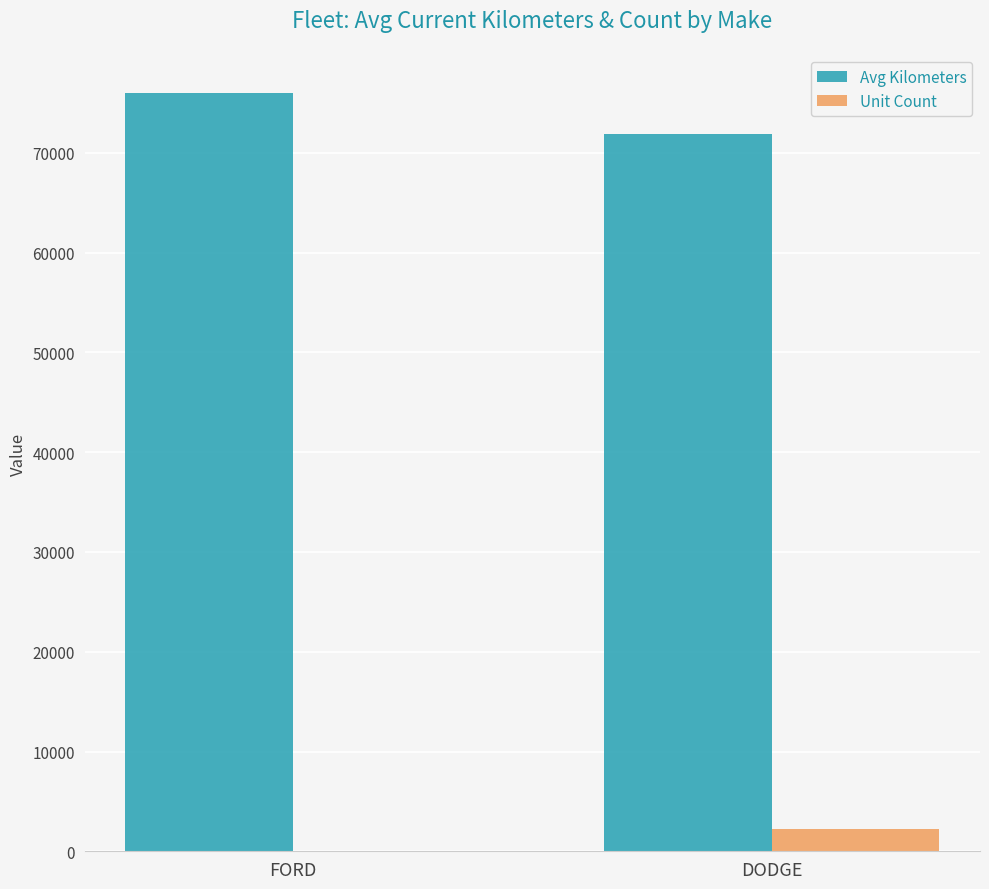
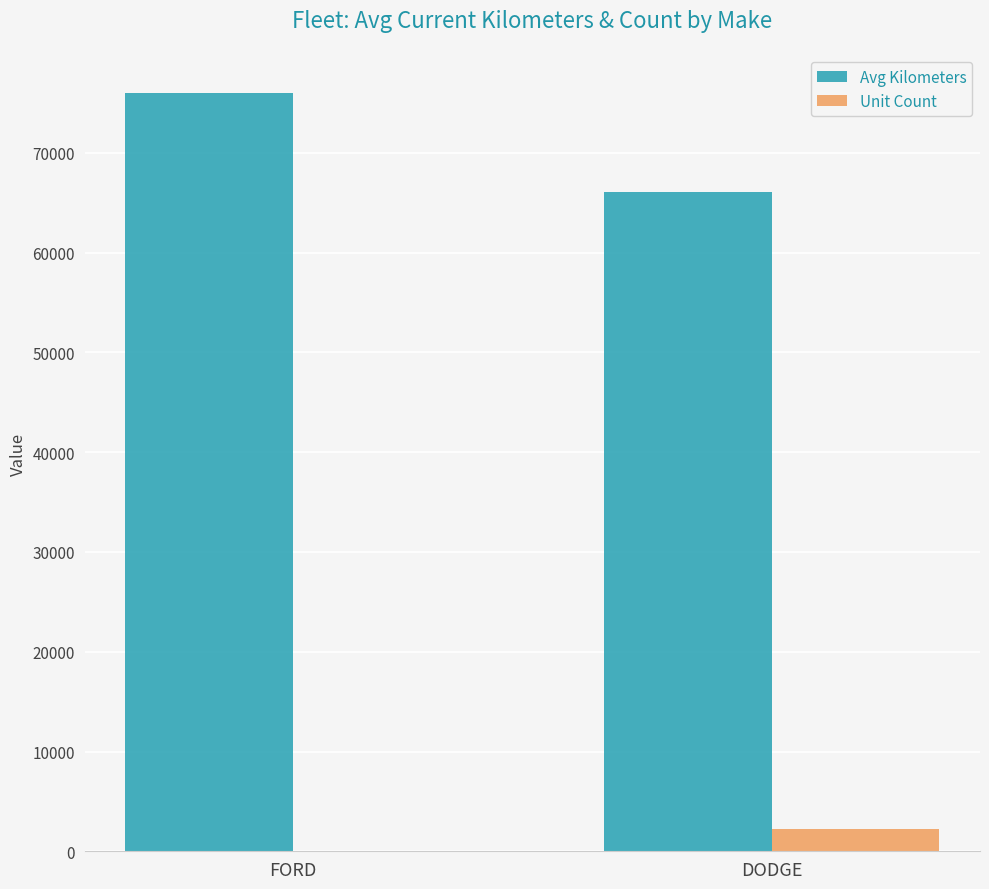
  {
    "Avg Kilometers": {
      "FORD": 76000,
-     "DODGE": 72000
+     "DODGE": 66000
    },
    "Unit Count": {
      "DODGE": 2000
    }
  }
